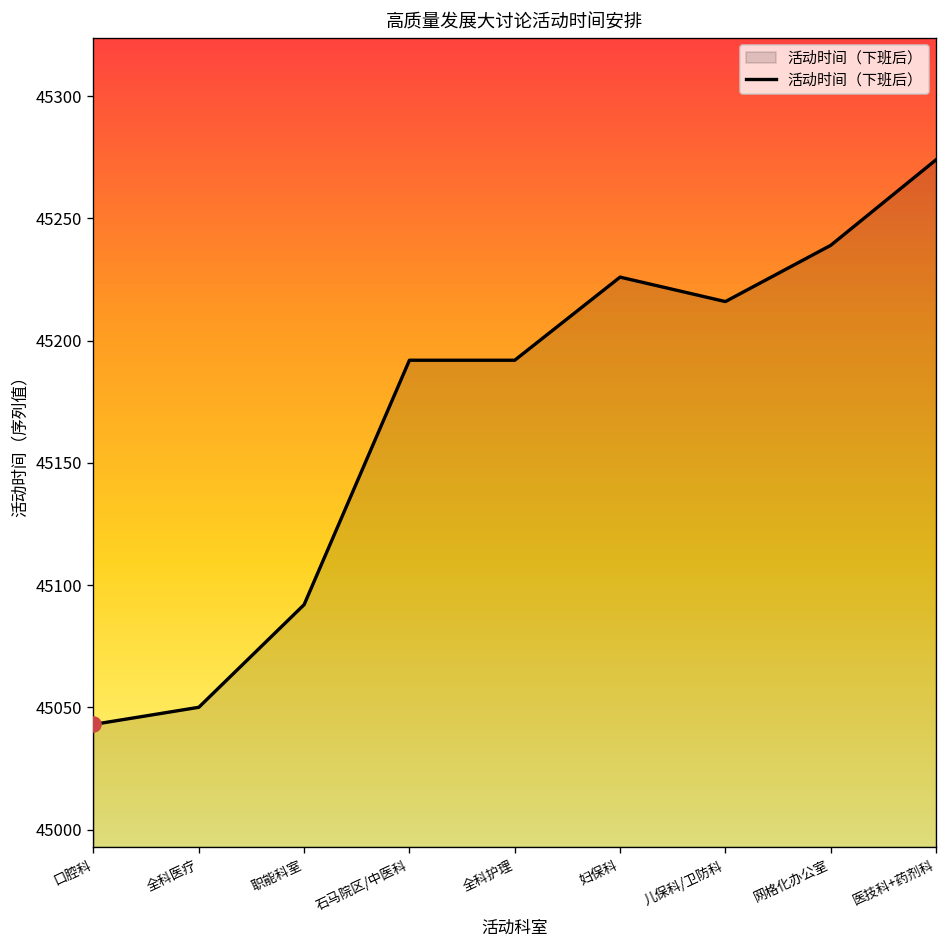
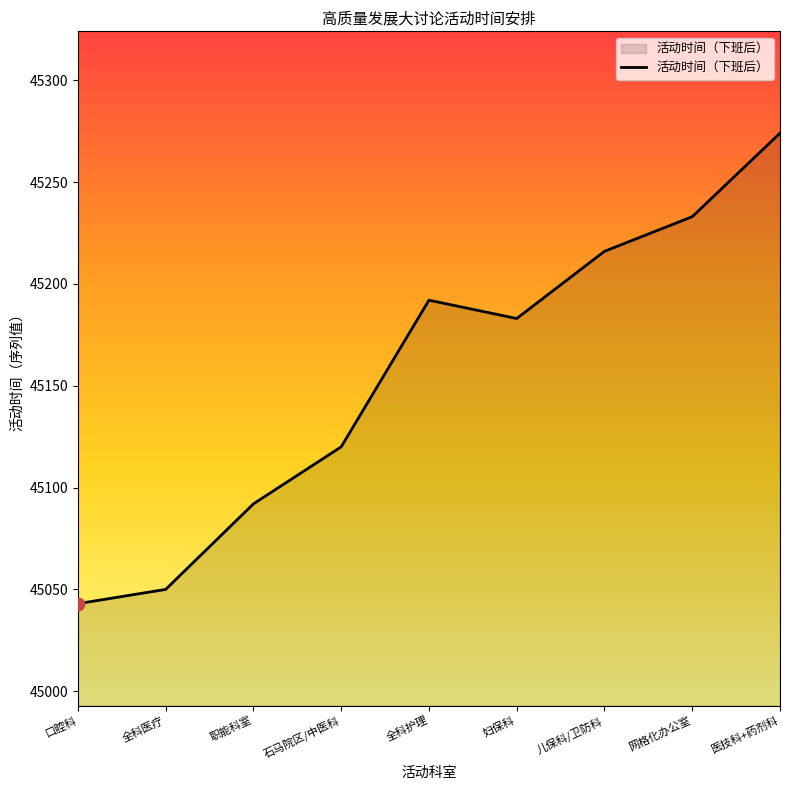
  {
    "活动时间（下班后）": {
      "全科医疗": 45050,
      "职能科室": 45092,
-     "石马院区/中医科": 45192,
+     "石马院区/中医科": 45120,
      "全科护理": 45192,
-     "妇保科": 45226,
+     "妇保科": 45183,
      "儿保科/卫防科": 45216,
-     "网格化办公室": 45239,
+     "网格化办公室": 45233,
      "医技科+药剂科": 45274
    }
  }
